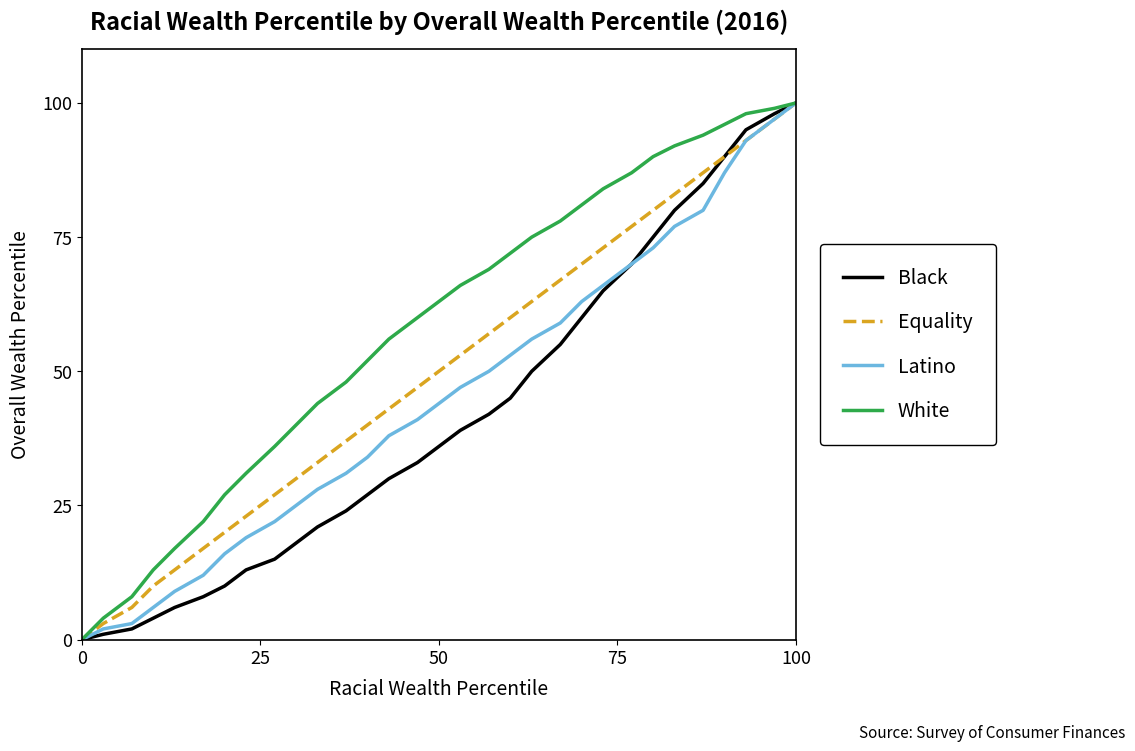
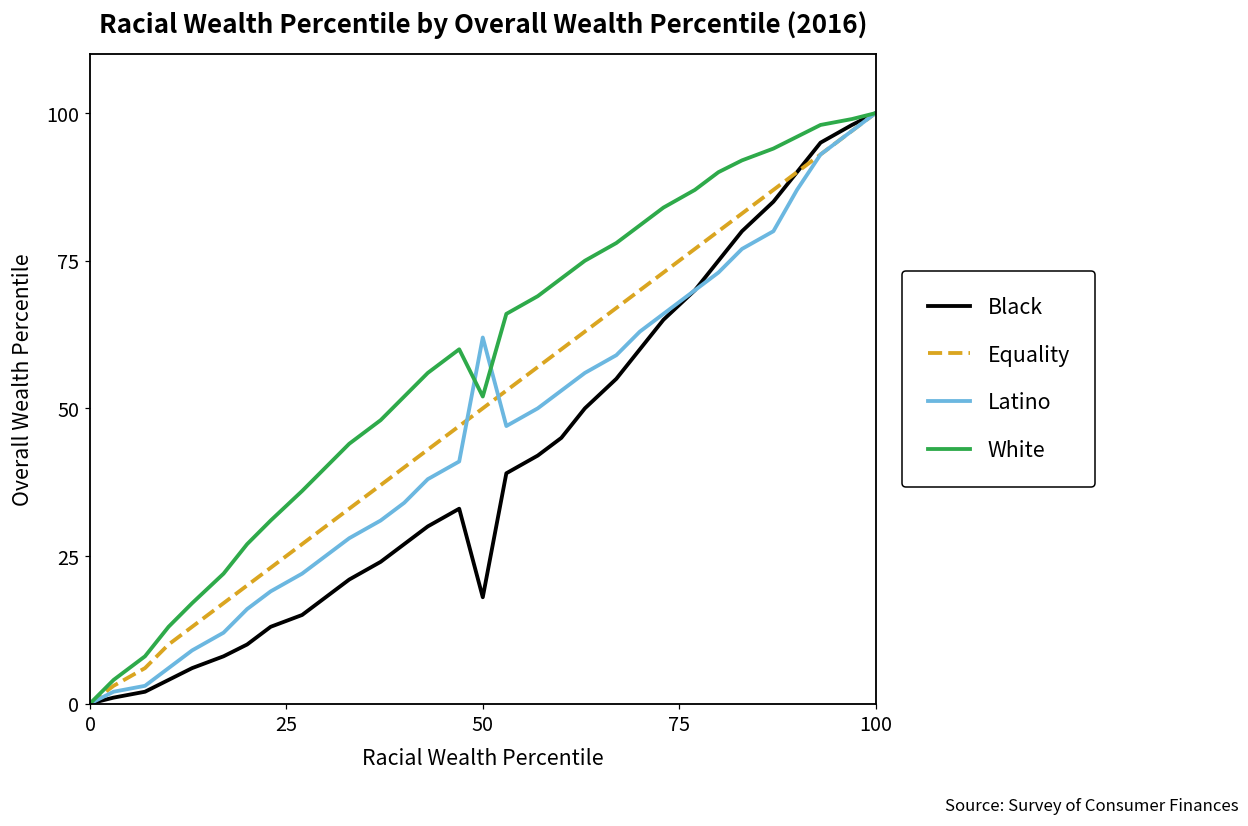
  {
    "Black": {
-     "50": 36
+     "50": 18
    },
    "Equality": {
      "50": 50
    },
    "Latino": {
-     "50": 44
+     "50": 62
    },
    "White": {
-     "50": 63
+     "50": 52
    }
  }
